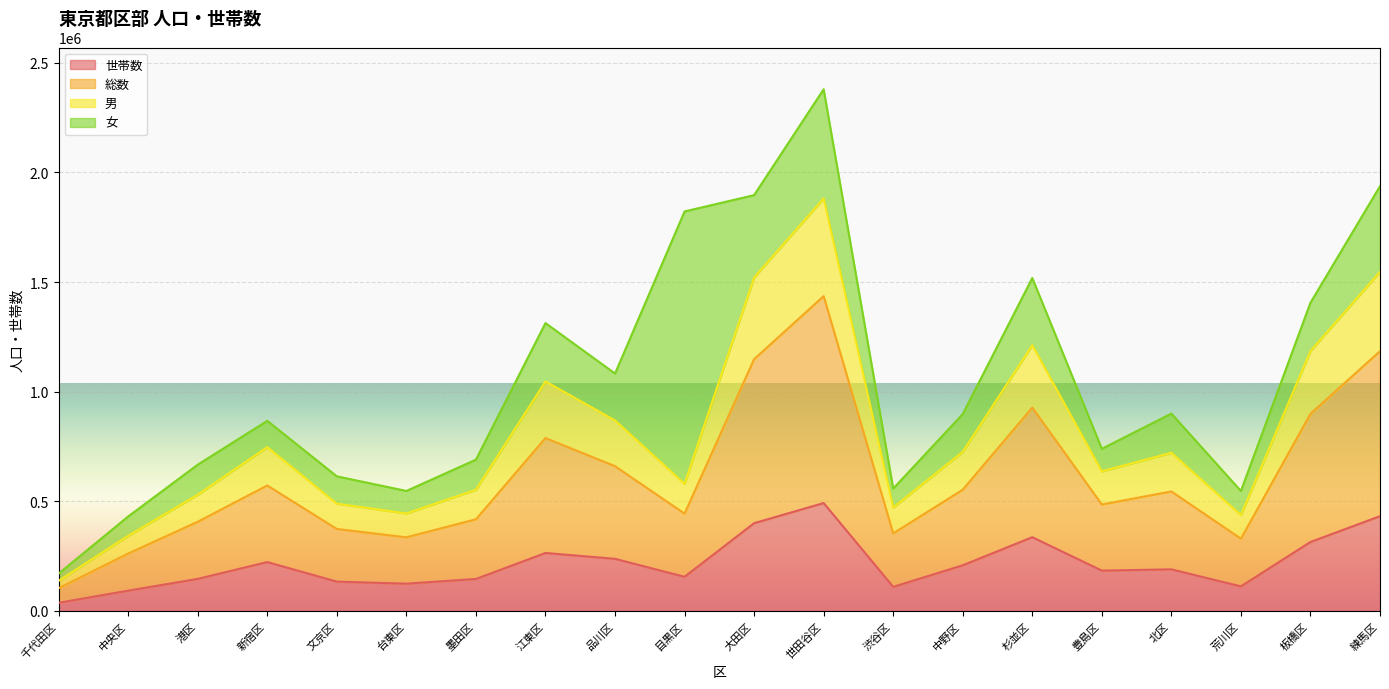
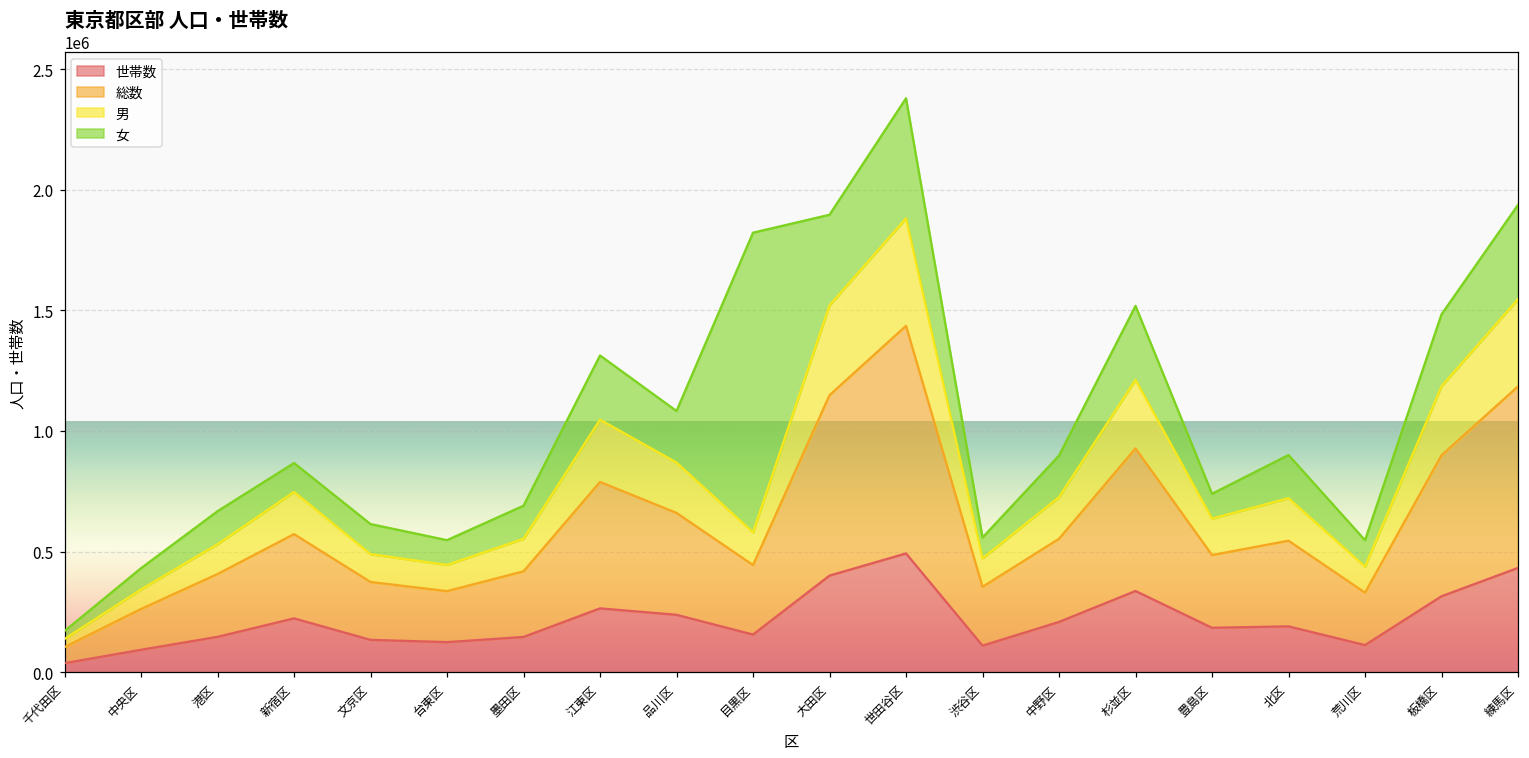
  {
    "世帯数": {
      "千代田区": 40000,
      "中央区": 90000,
      "港区": 150000,
      "新宿区": 220000,
      "文京区": 130000,
      "台東区": 120000,
      "墨田区": 150000,
      "江東区": 260000,
      "品川区": 240000,
      "目黒区": 160000,
      "大田区": 400000,
      "世田谷区": 490000,
      "渋谷区": 110000,
      "中野区": 210000,
      "杉並区": 340000,
      "豊島区": 180000,
      "北区": 190000,
      "荒川区": 110000,
      "板橋区": 310000,
      "練馬区": 430000
    },
    "女": {
      "千代田区": 30000,
      "中央区": 90000,
      "港区": 140000,
      "新宿区": 120000,
      "文京区": 120000,
      "台東区": 100000,
      "墨田区": 140000,
      "江東区": 270000,
      "品川区": 210000,
      "目黒区": 1240000,
      "大田区": 380000,
      "世田谷区": 500000,
      "渋谷区": 90000,
      "中野区": 170000,
      "杉並区": 310000,
      "豊島区": 100000,
      "北区": 180000,
      "荒川区": 110000,
-     "板橋区": 220000,
+     "板橋区": 300000,
      "練馬区": 390000
    }
  }
